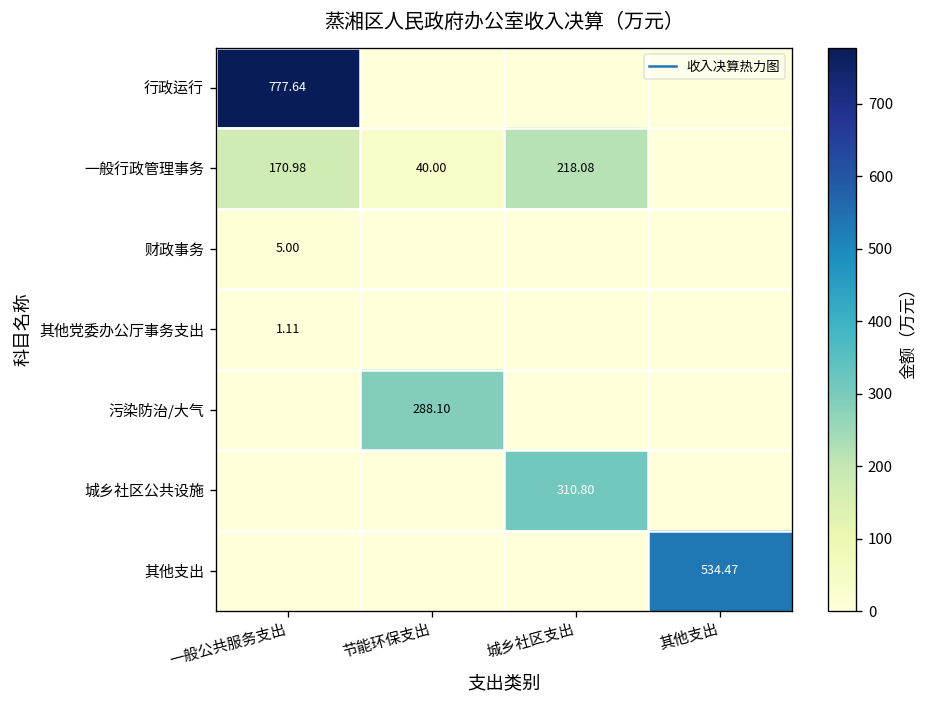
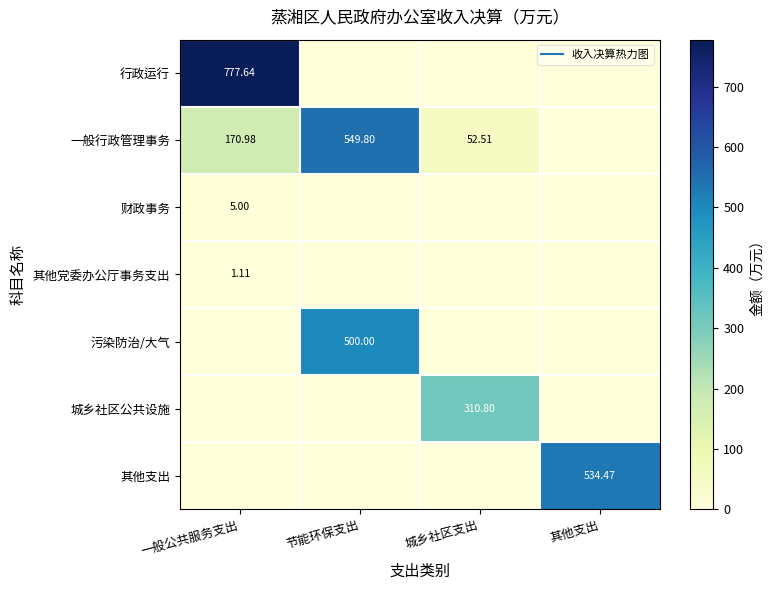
  {
    "行政运行": {
      "一般公共服务支出": 777.64
    },
    "一般行政管理事务": {
      "一般公共服务支出": 170.98,
-     "节能环保支出": 40.00,
-     "城乡社区支出": 218.08
+     "节能环保支出": 549.80,
+     "城乡社区支出": 52.51
    },
    "财政事务": {
      "一般公共服务支出": 5.00
    },
    "其他党委办公厅事务支出": {
      "一般公共服务支出": 1.11
    },
    "污染防治/大气": {
-     "节能环保支出": 288.10
+     "节能环保支出": 500.00
    },
    "城乡社区公共设施": {
      "城乡社区支出": 310.80
    },
    "其他支出": {
      "其他支出": 534.47
    }
  }
